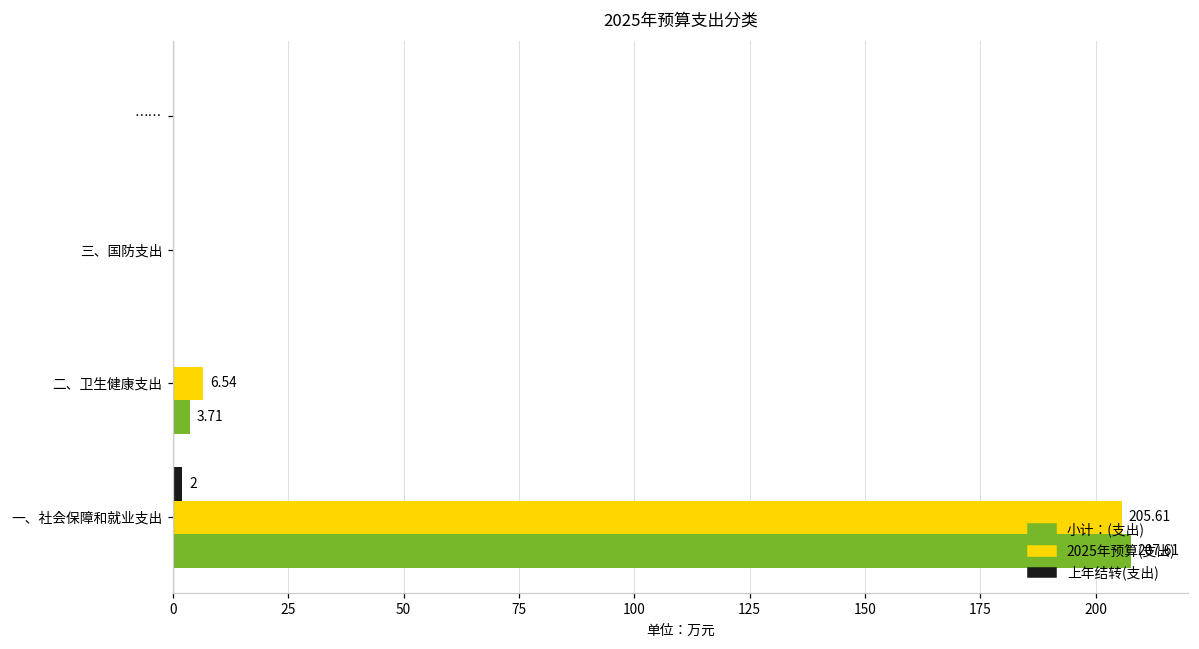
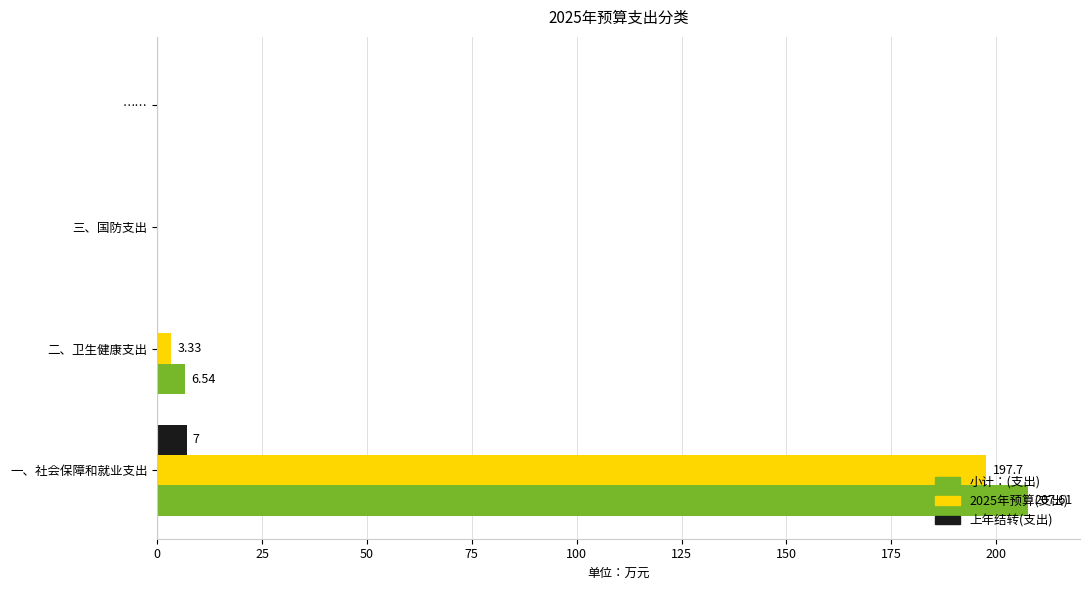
  {
    "小计：(支出)": {
-     "二、卫生健康支出": 3.71,
+     "二、卫生健康支出": 6.54,
      "一、社会保障和就业支出": 207.61
    },
    "2025年预算(支出)": {
-     "二、卫生健康支出": 6.54,
-     "一、社会保障和就业支出": 205.61
+     "二、卫生健康支出": 3.33,
+     "一、社会保障和就业支出": 197.7
    },
    "上年结转(支出)": {
-     "一、社会保障和就业支出": 2
+     "一、社会保障和就业支出": 7
    }
  }
